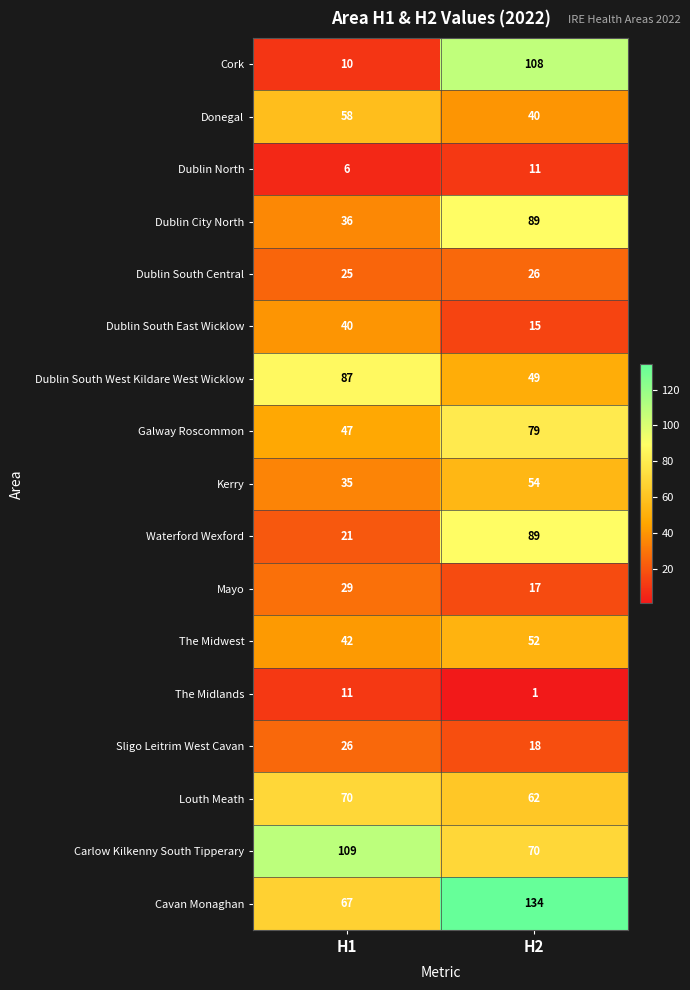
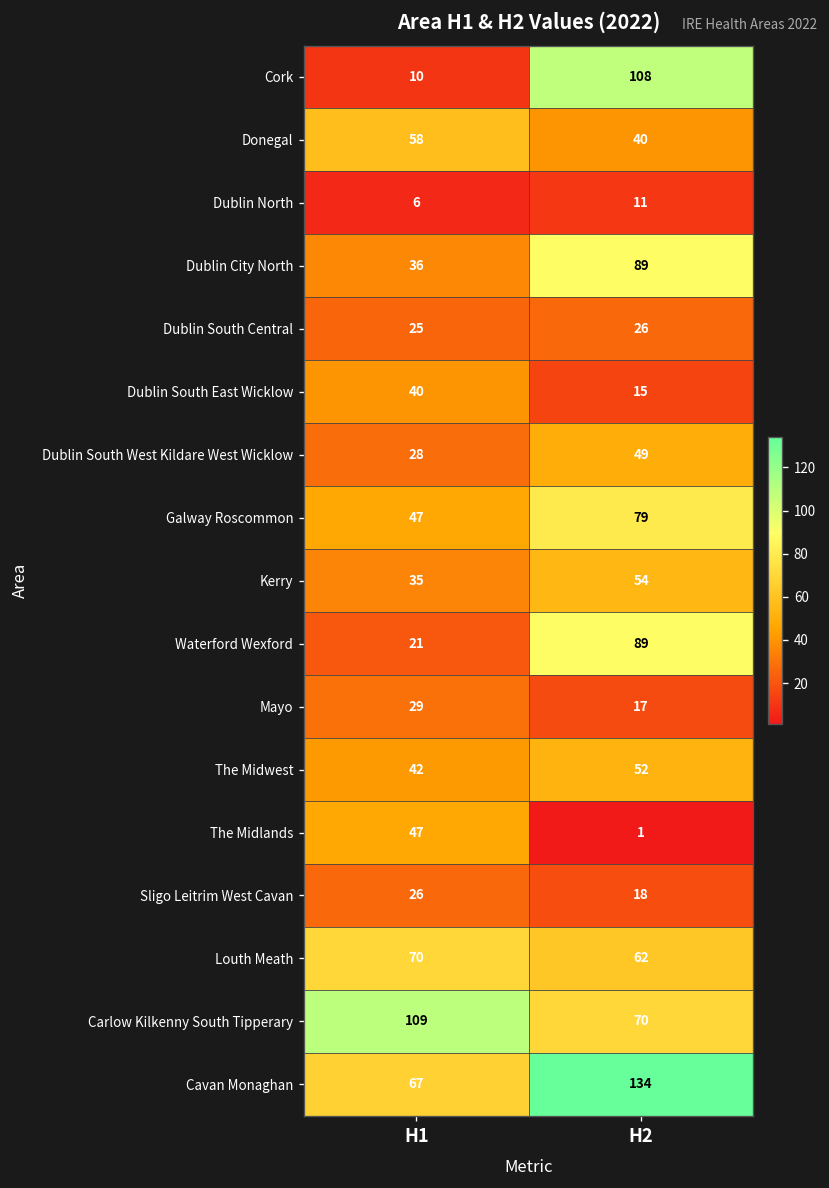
  {
    "Cork": {
      "H1": 10,
      "H2": 108
    },
    "Donegal": {
      "H1": 58,
      "H2": 40
    },
    "Dublin North": {
      "H1": 6,
      "H2": 11
    },
    "Dublin City North": {
      "H1": 36,
      "H2": 89
    },
    "Dublin South Central": {
      "H1": 25,
      "H2": 26
    },
    "Dublin South East Wicklow": {
      "H1": 40,
      "H2": 15
    },
    "Dublin South West Kildare West Wicklow": {
-     "H1": 87,
+     "H1": 28,
      "H2": 49
    },
    "Galway Roscommon": {
      "H1": 47,
      "H2": 79
    },
    "Kerry": {
      "H1": 35,
      "H2": 54
    },
    "Waterford Wexford": {
      "H1": 21,
      "H2": 89
    },
    "Mayo": {
      "H1": 29,
      "H2": 17
    },
    "The Midwest": {
      "H1": 42,
      "H2": 52
    },
    "The Midlands": {
-     "H1": 11,
+     "H1": 47,
      "H2": 1
    },
    "Sligo Leitrim West Cavan": {
      "H1": 26,
      "H2": 18
    },
    "Louth Meath": {
      "H1": 70,
      "H2": 62
    },
    "Carlow Kilkenny South Tipperary": {
      "H1": 109,
      "H2": 70
    },
    "Cavan Monaghan": {
      "H1": 67,
      "H2": 134
    }
  }
